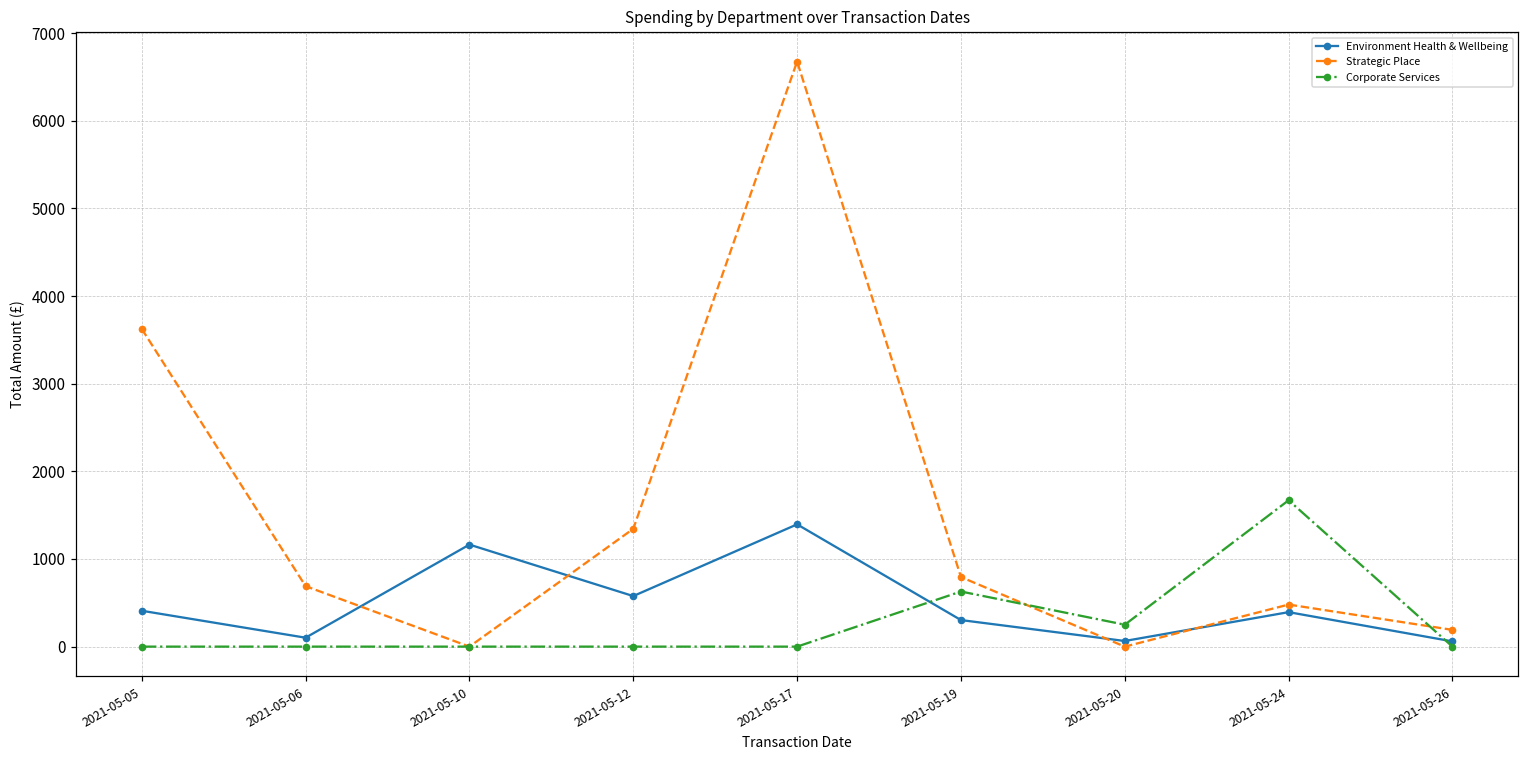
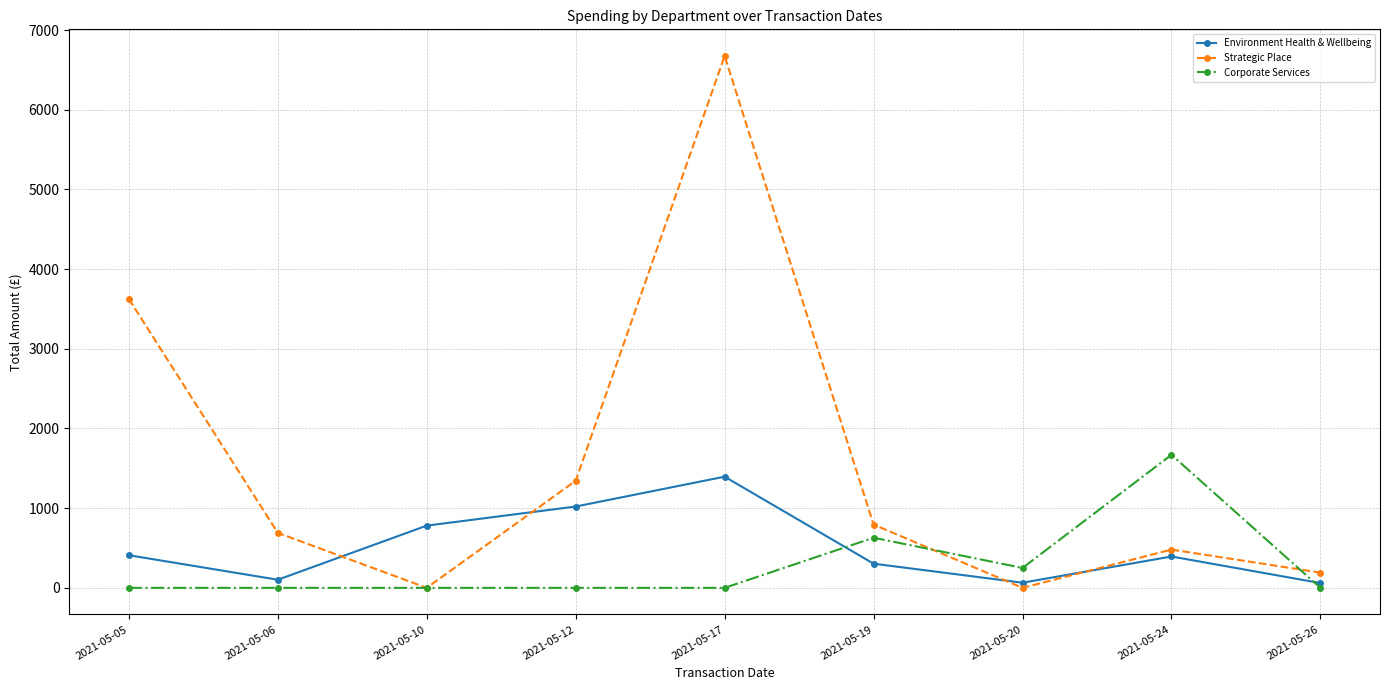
  {
    "Environment Health & Wellbeing": {
      "2021-05-05": 400,
      "2021-05-06": 100,
-     "2021-05-10": 1200,
-     "2021-05-12": 600,
+     "2021-05-10": 800,
+     "2021-05-12": 1000,
      "2021-05-17": 1400,
      "2021-05-19": 300,
      "2021-05-20": 100,
      "2021-05-24": 400,
      "2021-05-26": 100
    },
    "Strategic Place": {
      "2021-05-05": 3600,
      "2021-05-06": 700,
      "2021-05-12": 1300,
      "2021-05-17": 6700,
      "2021-05-19": 800,
      "2021-05-20": 0,
      "2021-05-24": 500,
      "2021-05-26": 200
    },
    "Corporate Services": {
      "2021-05-05": 0,
      "2021-05-06": 0,
      "2021-05-12": 0,
      "2021-05-17": 0,
      "2021-05-19": 600,
      "2021-05-20": 300,
      "2021-05-24": 1700,
      "2021-05-26": 0
    }
  }
